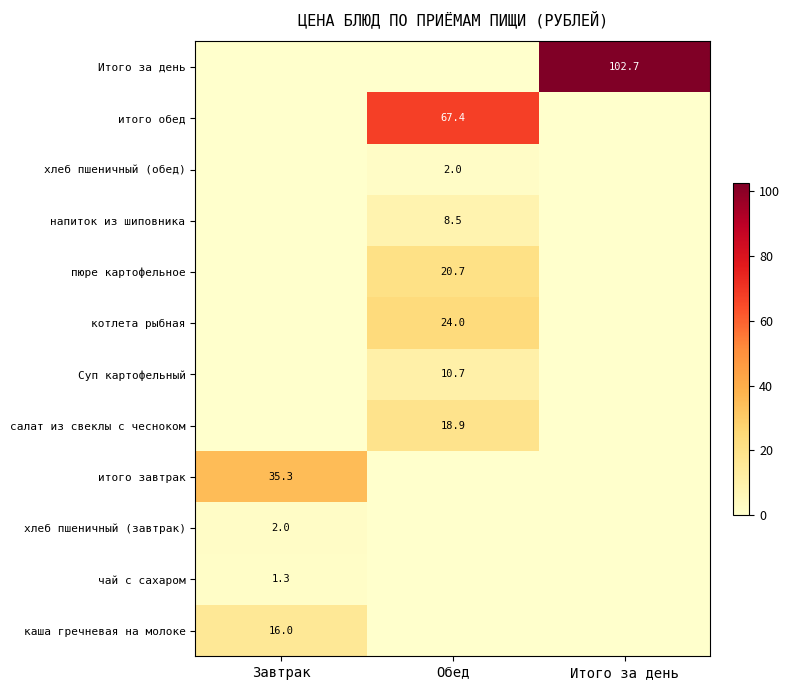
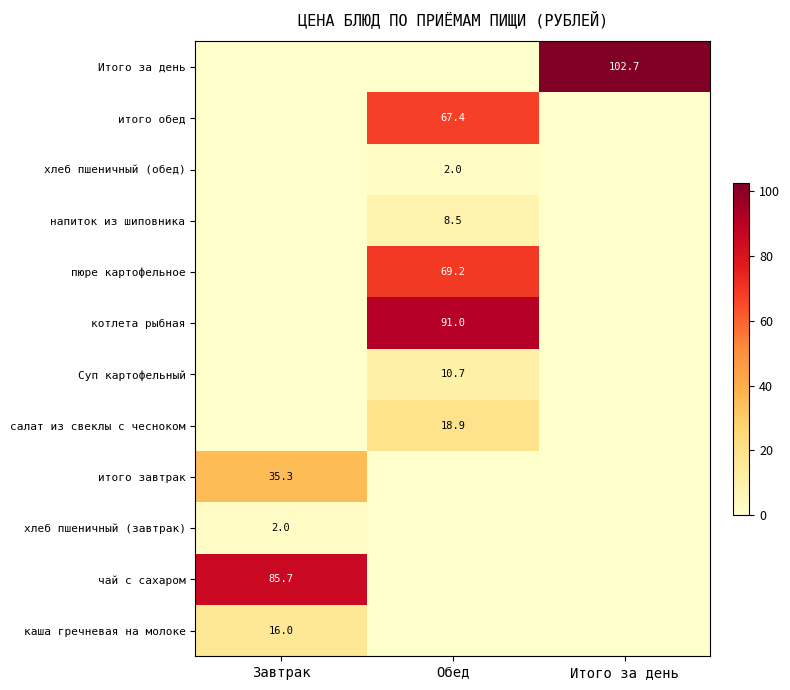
  {
    "Итого за день": {
      "Итого за день": 102.7
    },
    "итого обед": {
      "Обед": 67.4
    },
    "хлеб пшеничный (обед)": {
      "Обед": 2.0
    },
    "напиток из шиповника": {
      "Обед": 8.5
    },
    "пюре картофельное": {
-     "Обед": 20.7
+     "Обед": 69.2
    },
    "котлета рыбная": {
-     "Обед": 24.0
+     "Обед": 91.0
    },
    "Суп картофельный": {
      "Обед": 10.7
    },
    "салат из свеклы с чесноком": {
      "Обед": 18.9
    },
    "итого завтрак": {
      "Завтрак": 35.3
    },
    "хлеб пшеничный (завтрак)": {
      "Завтрак": 2.0
    },
    "чай с сахаром": {
-     "Завтрак": 1.3
+     "Завтрак": 85.7
    },
    "каша гречневая на молоке": {
      "Завтрак": 16.0
    }
  }
